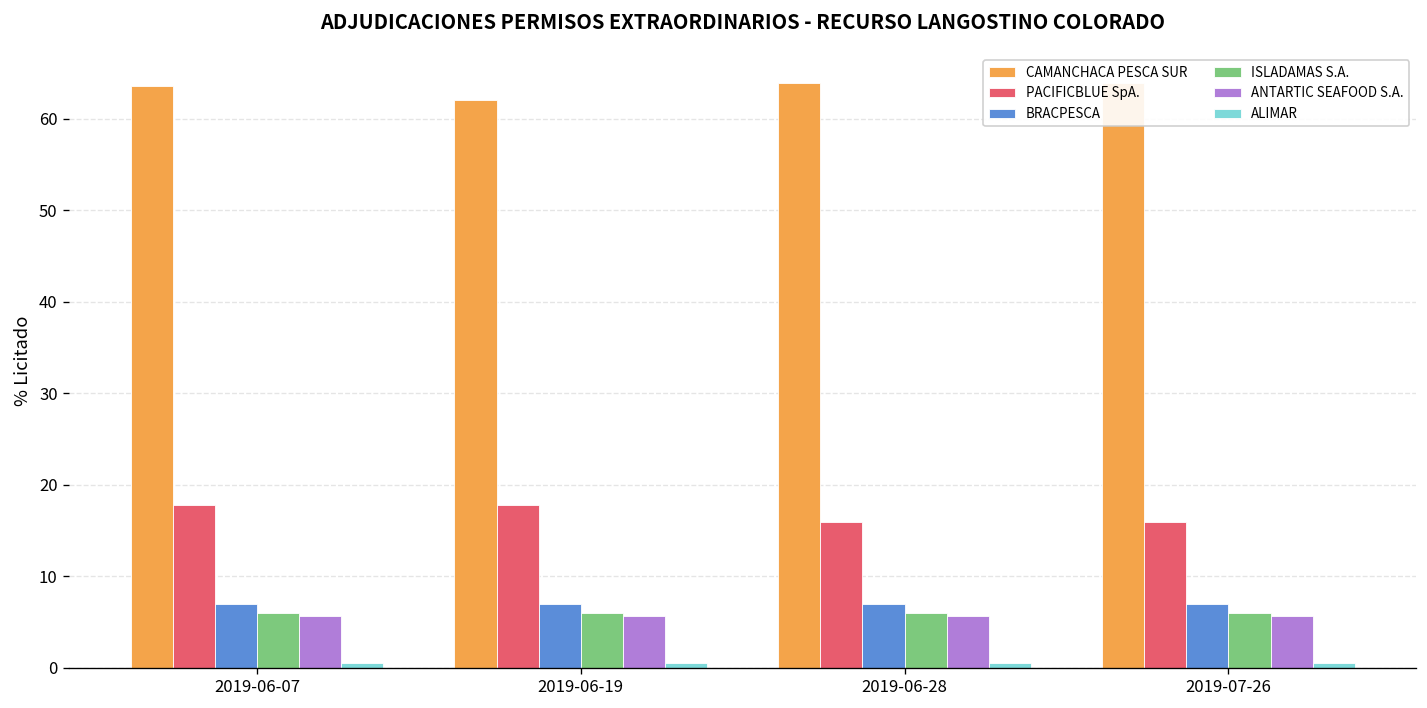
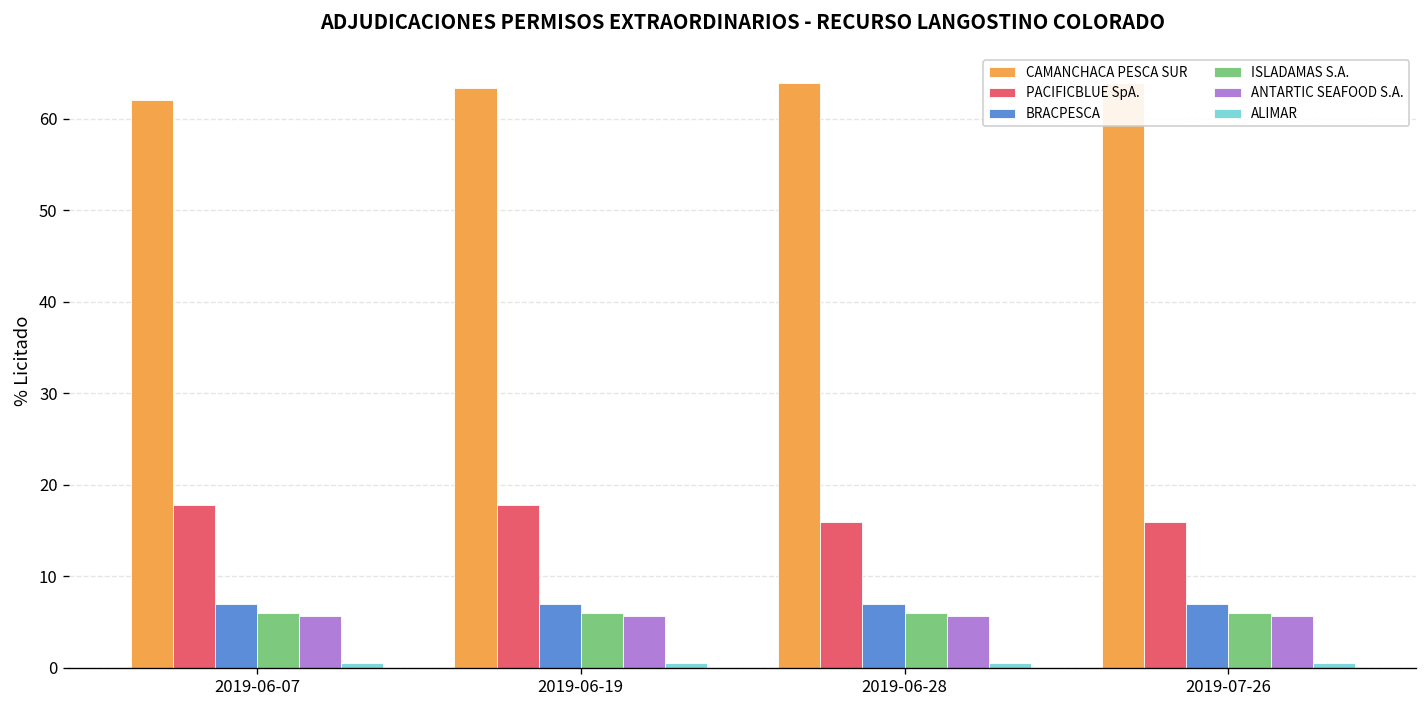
  {
    "CAMANCHACA PESCA SUR": {
-     "2019-06-07": 64,
-     "2019-06-19": 62,
+     "2019-06-07": 62,
+     "2019-06-19": 63,
      "2019-06-28": 64
    },
    "PACIFICBLUE SpA.": {
      "2019-06-07": 18,
      "2019-06-19": 18,
      "2019-06-28": 16,
      "2019-07-26": 16
    },
    "BRACPESCA": {
      "2019-06-07": 7,
      "2019-06-19": 7,
      "2019-06-28": 7,
      "2019-07-26": 7
    },
    "ISLADAMAS S.A.": {
      "2019-06-07": 6,
      "2019-06-19": 6,
      "2019-06-28": 6,
      "2019-07-26": 6
    },
    "ANTARTIC SEAFOOD S.A.": {
      "2019-06-07": 6,
      "2019-06-19": 6,
      "2019-06-28": 6,
      "2019-07-26": 6
    },
    "ALIMAR": {
      "2019-06-07": 1,
      "2019-06-19": 1,
      "2019-06-28": 1,
      "2019-07-26": 1
    }
  }
